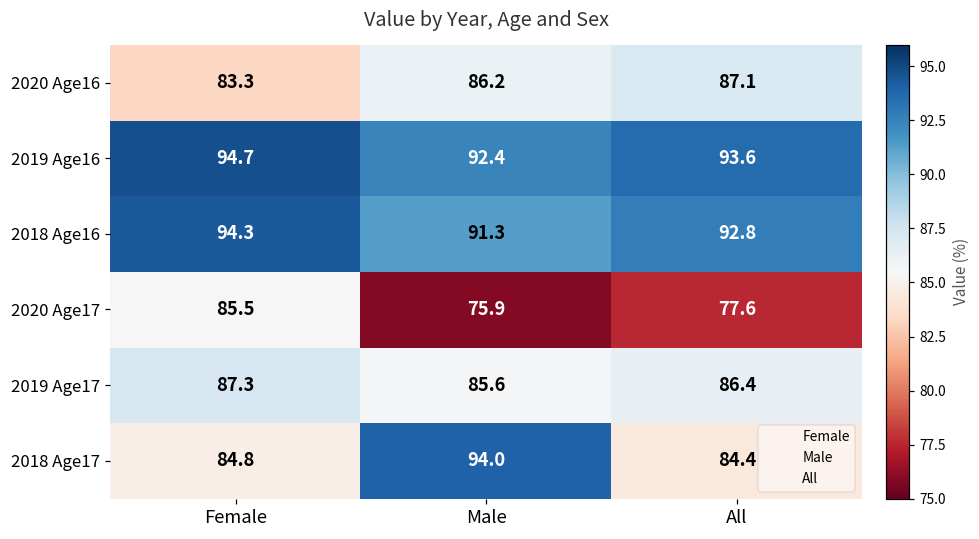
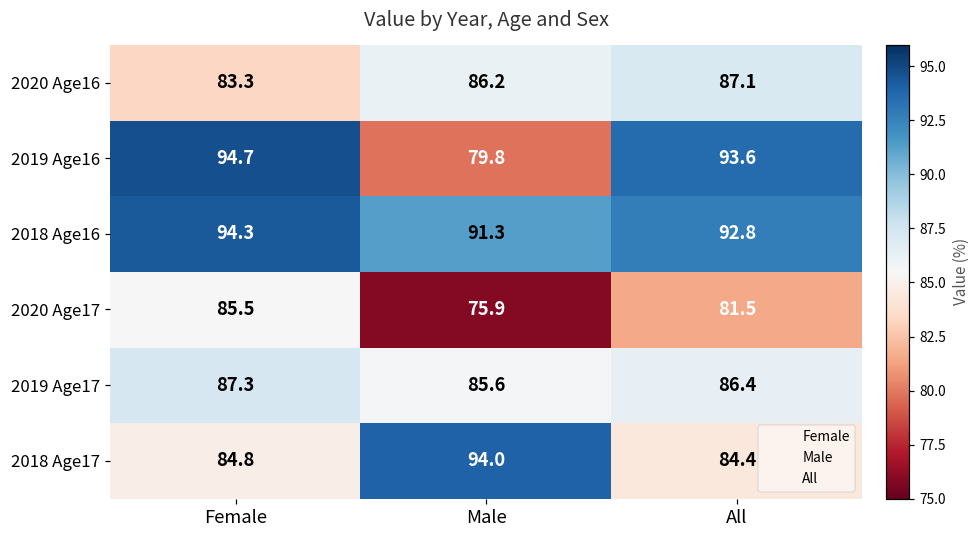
  {
    "2020 Age16": {
      "Female": 83.3,
      "Male": 86.2,
      "All": 87.1
    },
    "2019 Age16": {
      "Female": 94.7,
-     "Male": 92.4,
+     "Male": 79.8,
      "All": 93.6
    },
    "2018 Age16": {
      "Female": 94.3,
      "Male": 91.3,
      "All": 92.8
    },
    "2020 Age17": {
      "Female": 85.5,
      "Male": 75.9,
-     "All": 77.6
+     "All": 81.5
    },
    "2019 Age17": {
      "Female": 87.3,
      "Male": 85.6,
      "All": 86.4
    },
    "2018 Age17": {
      "Female": 84.8,
      "Male": 94.0,
      "All": 84.4
    }
  }
